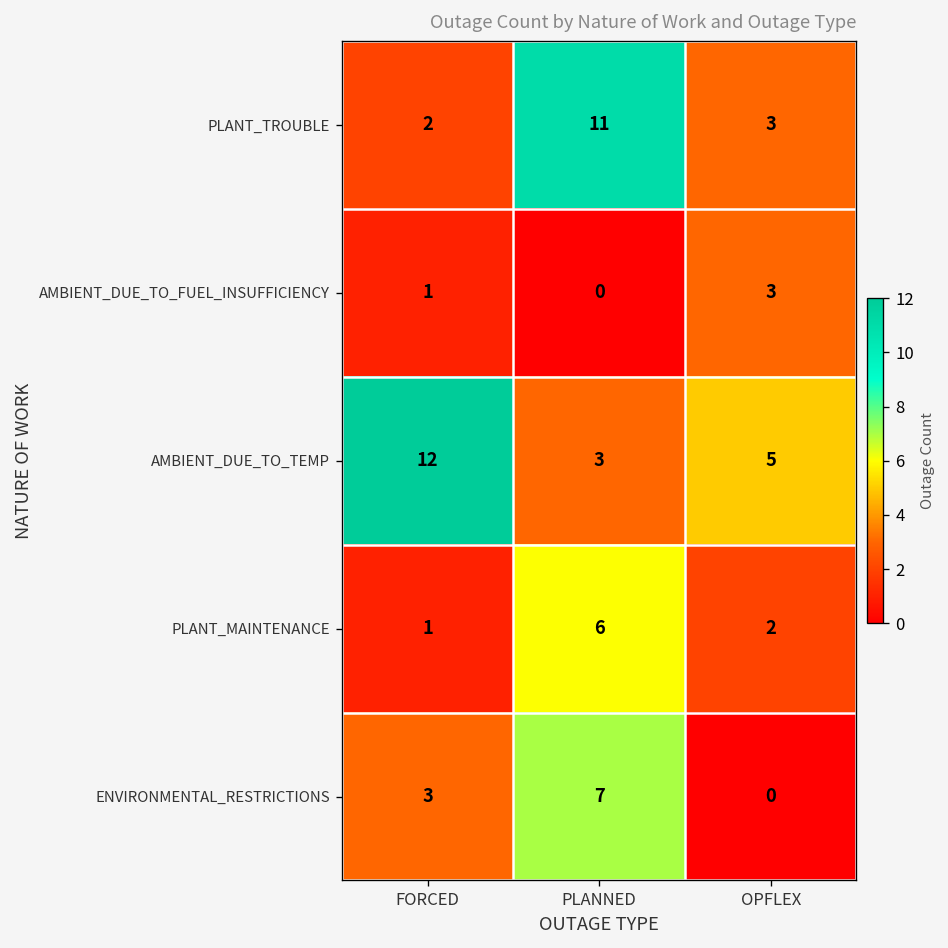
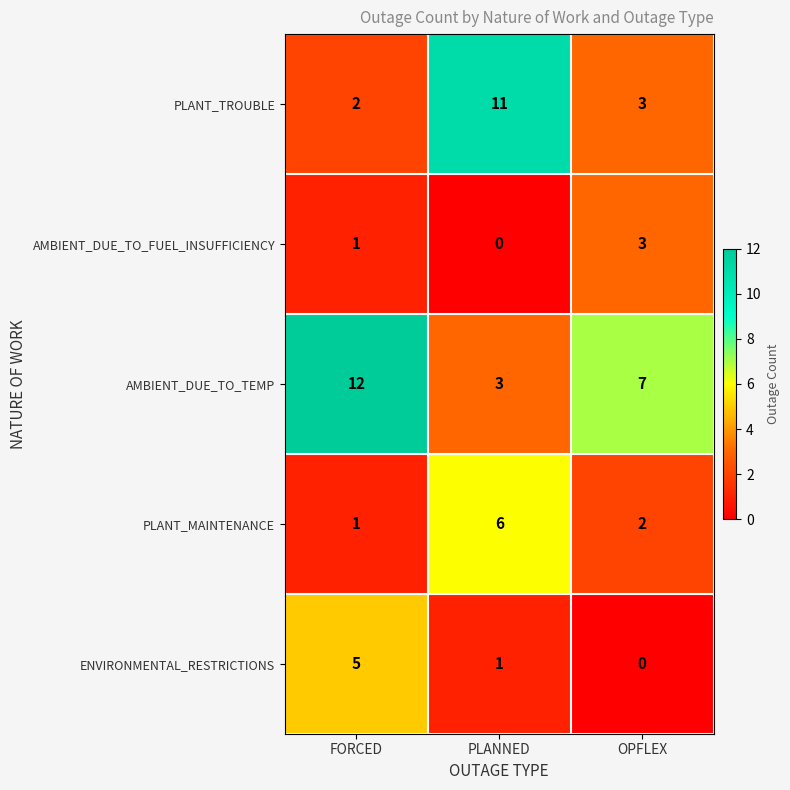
  {
    "PLANT_TROUBLE": {
      "FORCED": 2,
      "PLANNED": 11,
      "OPFLEX": 3
    },
    "AMBIENT_DUE_TO_FUEL_INSUFFICIENCY": {
      "FORCED": 1,
      "PLANNED": 0,
      "OPFLEX": 3
    },
    "AMBIENT_DUE_TO_TEMP": {
      "FORCED": 12,
      "PLANNED": 3,
-     "OPFLEX": 5
+     "OPFLEX": 7
    },
    "PLANT_MAINTENANCE": {
      "FORCED": 1,
      "PLANNED": 6,
      "OPFLEX": 2
    },
    "ENVIRONMENTAL_RESTRICTIONS": {
-     "FORCED": 3,
-     "PLANNED": 7,
+     "FORCED": 5,
+     "PLANNED": 1,
      "OPFLEX": 0
    }
  }
